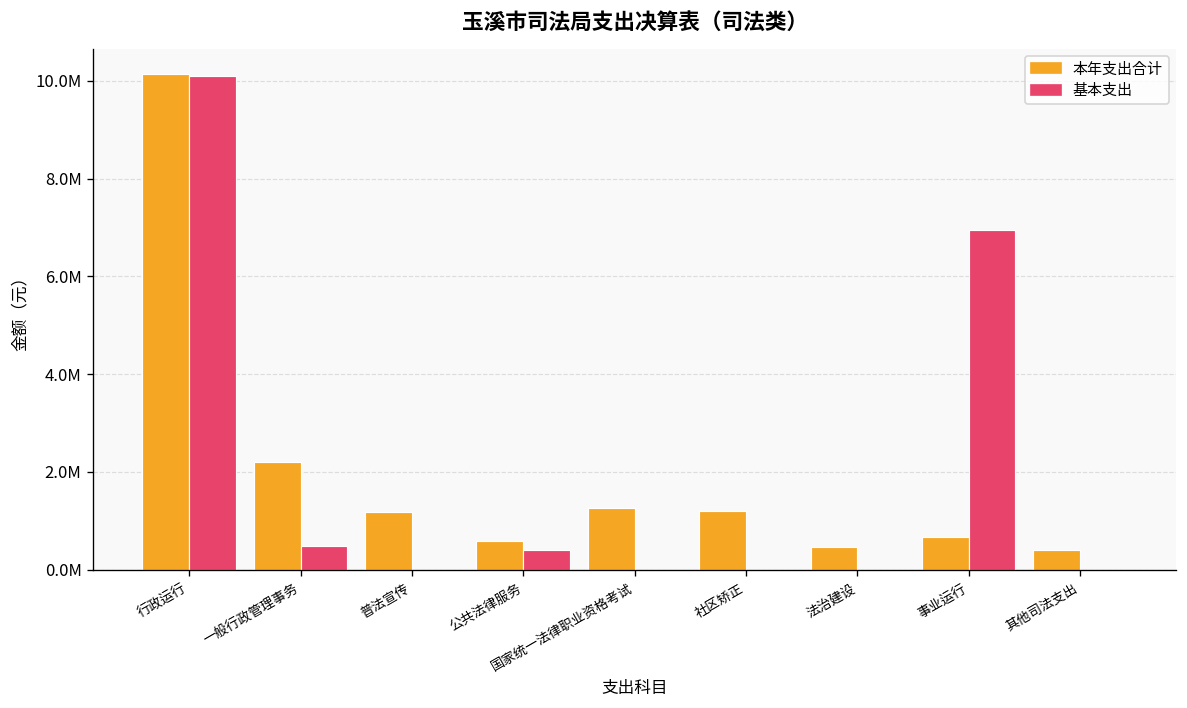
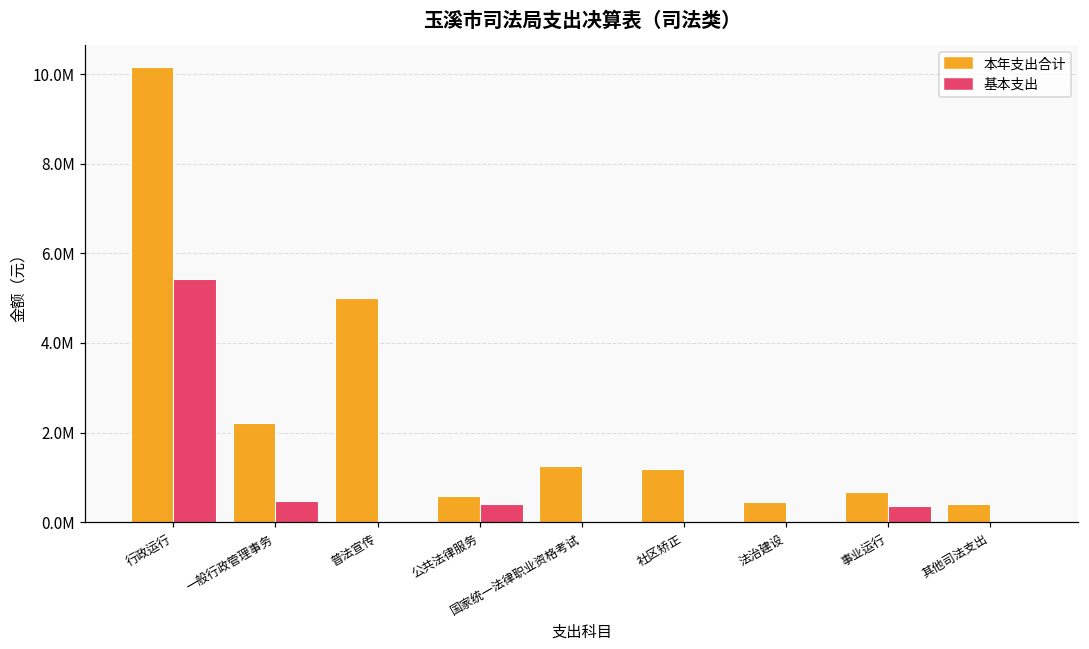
  {
    "本年支出合计": {
      "行政运行": 10100000,
      "一般行政管理事务": 2200000,
-     "普法宣传": 1200000,
+     "普法宣传": 5000000,
      "公共法律服务": 600000,
      "国家统一法律职业资格考试": 1300000,
      "社区矫正": 1200000,
      "法治建设": 500000,
      "事业运行": 700000,
      "其他司法支出": 400000
    },
    "基本支出": {
-     "行政运行": 10100000,
+     "行政运行": 5400000,
      "一般行政管理事务": 500000,
      "普法宣传": 0,
      "公共法律服务": 400000,
      "国家统一法律职业资格考试": 0,
      "社区矫正": 0,
      "法治建设": 0,
-     "事业运行": 6900000,
+     "事业运行": 400000,
      "其他司法支出": 0
    }
  }
